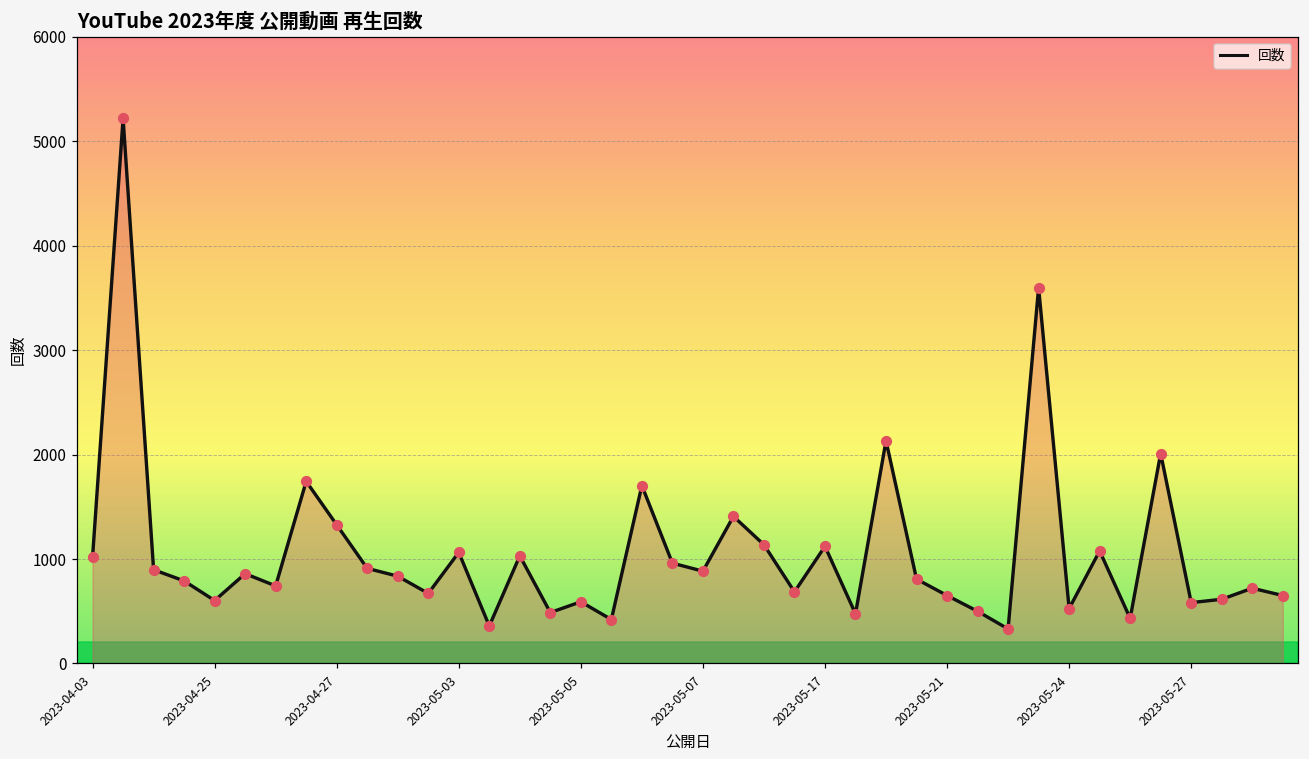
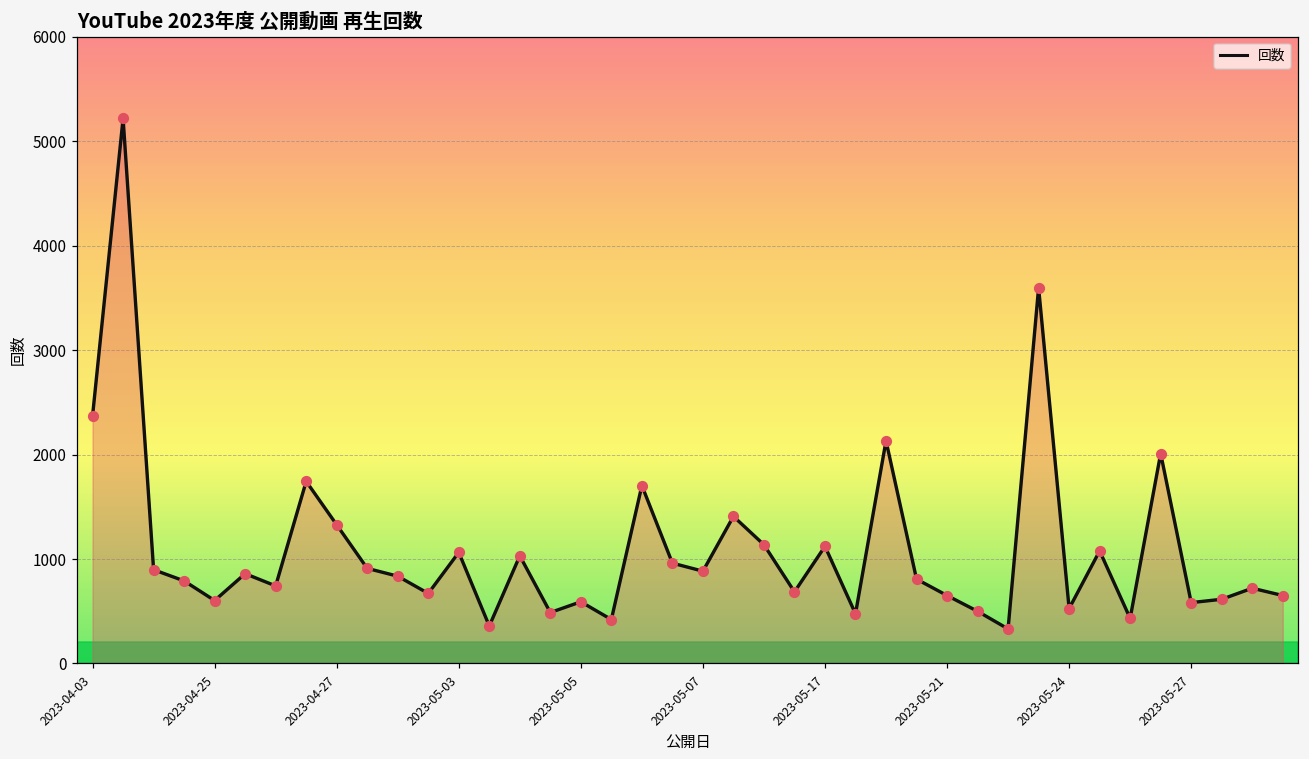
  {
-   "2023-04-03": 1000,
+   "2023-04-03": 2400,
    "2023-05-07": 900,
    "2023-05-17": 1100
  }
